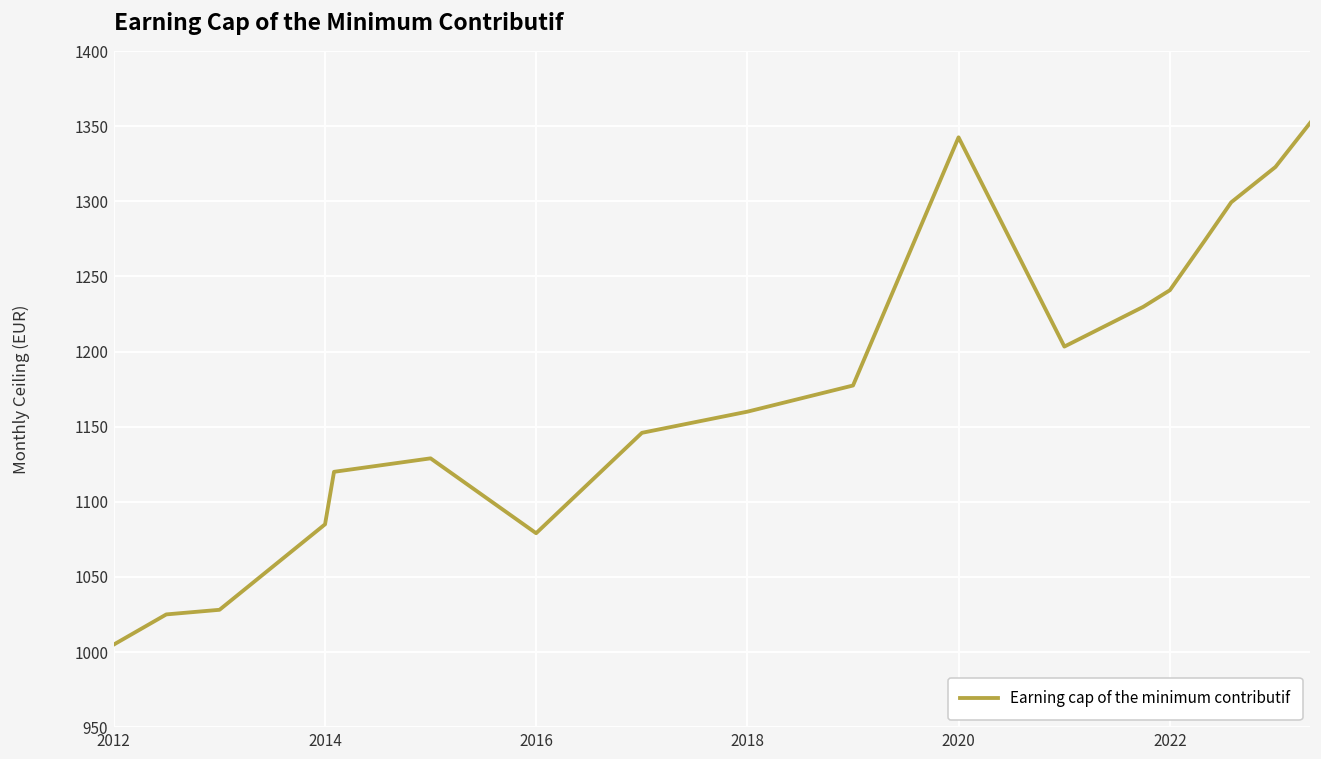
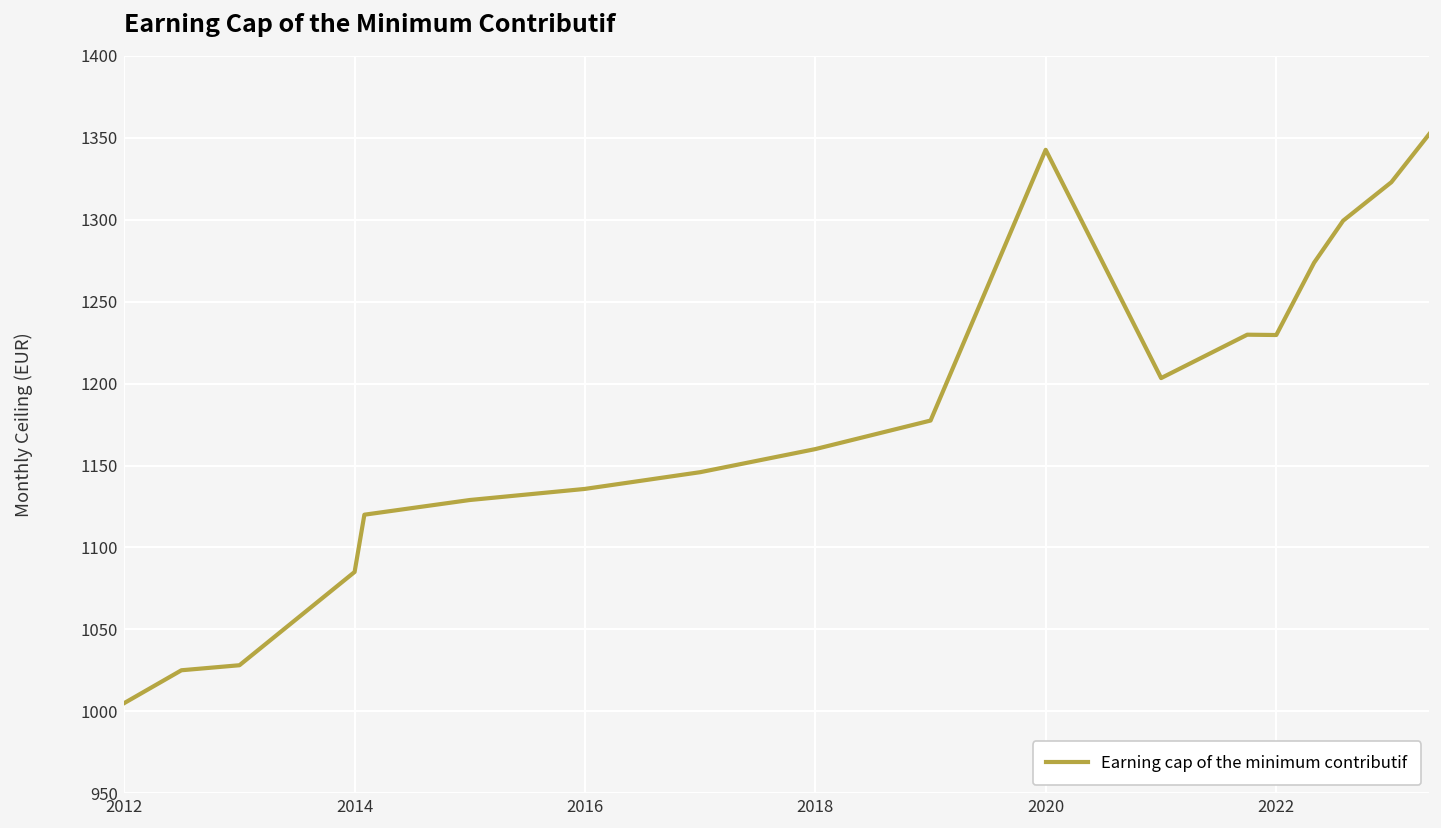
  {
    "2012": 1005,
    "2014": 1085,
-   "2016": 1079,
+   "2016": 1136,
    "2018": 1160,
    "2020": 1343,
-   "2022": 1241
+   "2022": 1230
  }
